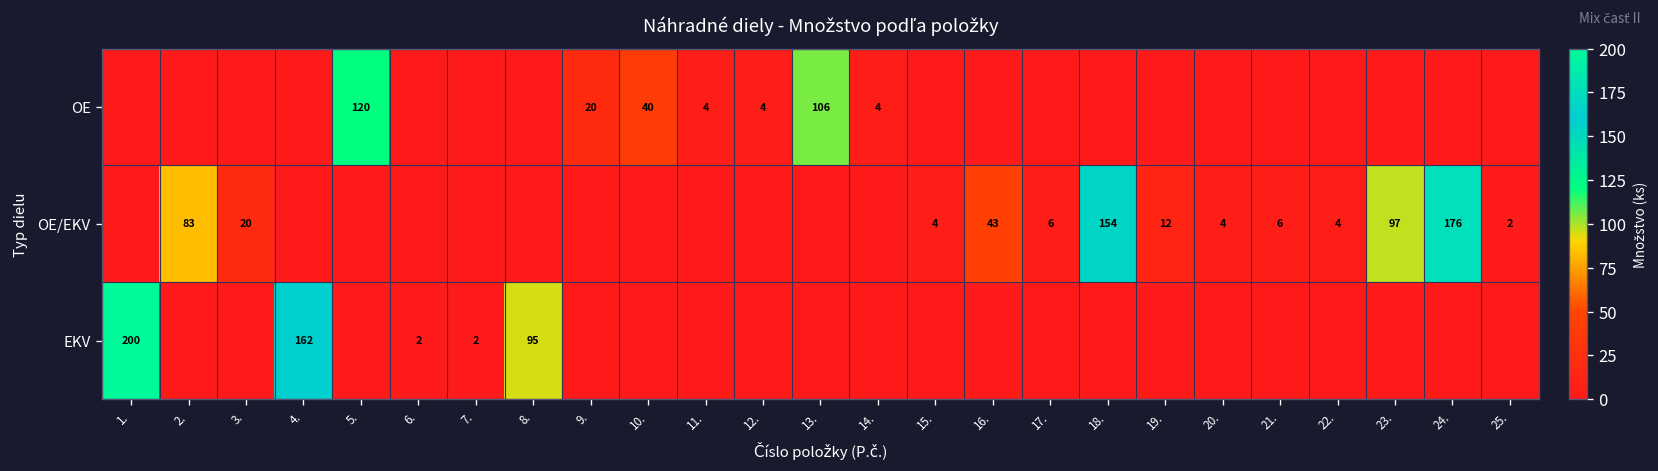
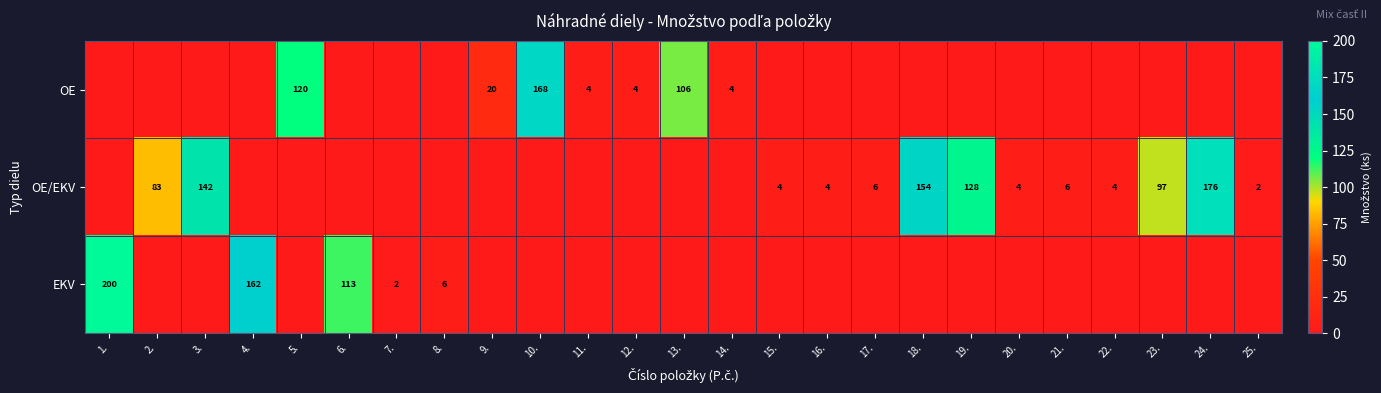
  {
    "OE": {
      "5.": 120,
      "9.": 20,
-     "10.": 40,
+     "10.": 168,
      "11.": 4,
      "12.": 4,
      "13.": 106,
      "14.": 4
    },
    "OE/EKV": {
      "2.": 83,
-     "3.": 20,
+     "3.": 142,
      "15.": 4,
-     "16.": 43,
+     "16.": 4,
      "17.": 6,
      "18.": 154,
-     "19.": 12,
+     "19.": 128,
      "20.": 4,
      "21.": 6,
      "22.": 4,
      "23.": 97,
      "24.": 176,
      "25.": 2
    },
    "EKV": {
      "1.": 200,
      "4.": 162,
-     "6.": 2,
+     "6.": 113,
      "7.": 2,
-     "8.": 95
+     "8.": 6
    }
  }
